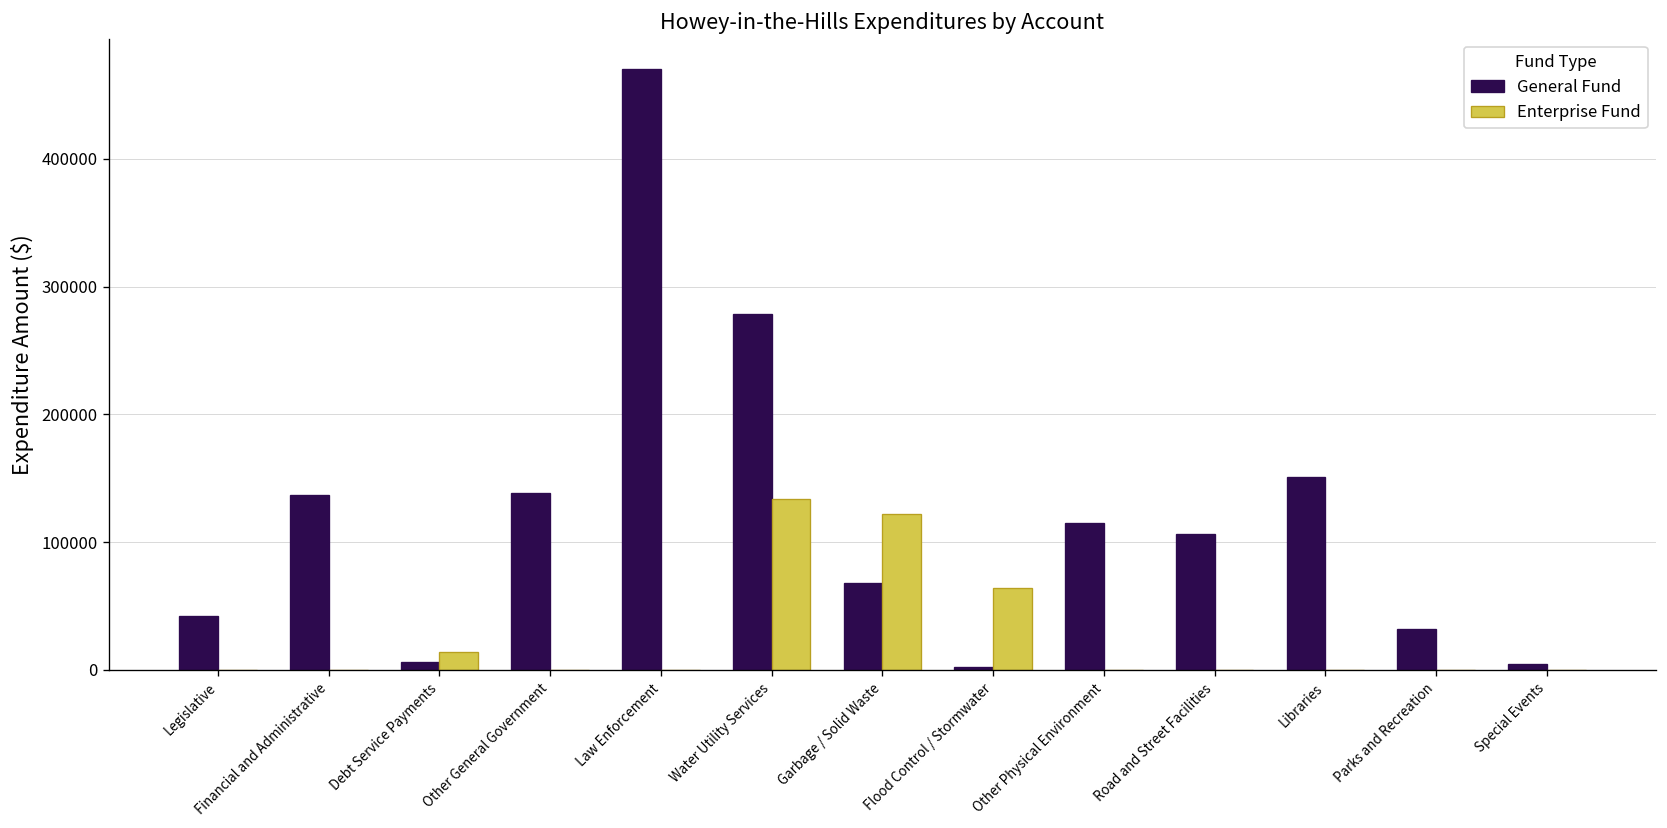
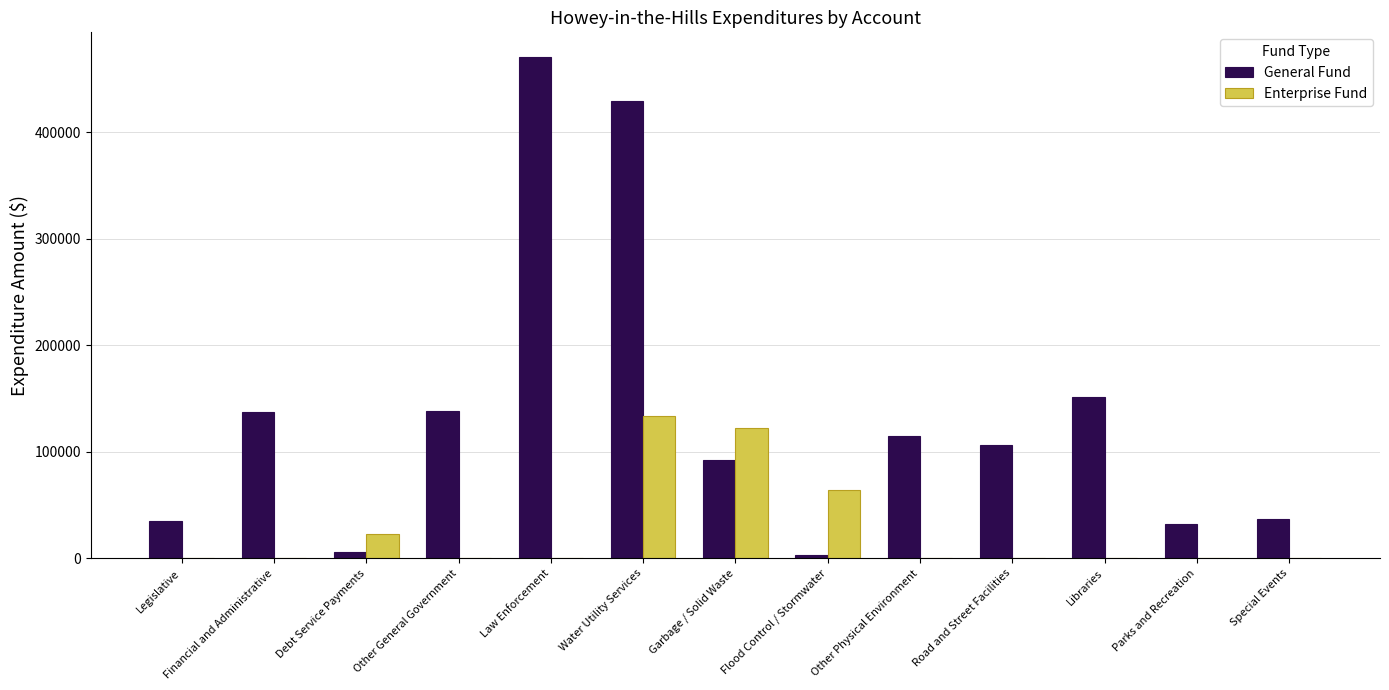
  {
    "General Fund": {
-     "Legislative": 42000,
+     "Legislative": 35000,
      "Financial and Administrative": 137000,
      "Debt Service Payments": 6000,
      "Other General Government": 138000,
      "Law Enforcement": 470000,
-     "Water Utility Services": 278000,
-     "Garbage / Solid Waste": 68000,
+     "Water Utility Services": 429000,
+     "Garbage / Solid Waste": 92000,
      "Flood Control / Stormwater": 3000,
      "Other Physical Environment": 115000,
      "Road and Street Facilities": 106000,
      "Libraries": 151000,
      "Parks and Recreation": 32000,
-     "Special Events": 5000
+     "Special Events": 36000
    },
    "Enterprise Fund": {
      "Legislative": 0,
      "Financial and Administrative": 0,
-     "Debt Service Payments": 14000,
+     "Debt Service Payments": 23000,
      "Other General Government": 0,
      "Law Enforcement": 0,
      "Water Utility Services": 134000,
      "Garbage / Solid Waste": 122000,
      "Flood Control / Stormwater": 64000,
      "Other Physical Environment": 0,
      "Road and Street Facilities": 0,
      "Libraries": 0,
      "Parks and Recreation": 0,
      "Special Events": 0
    }
  }
